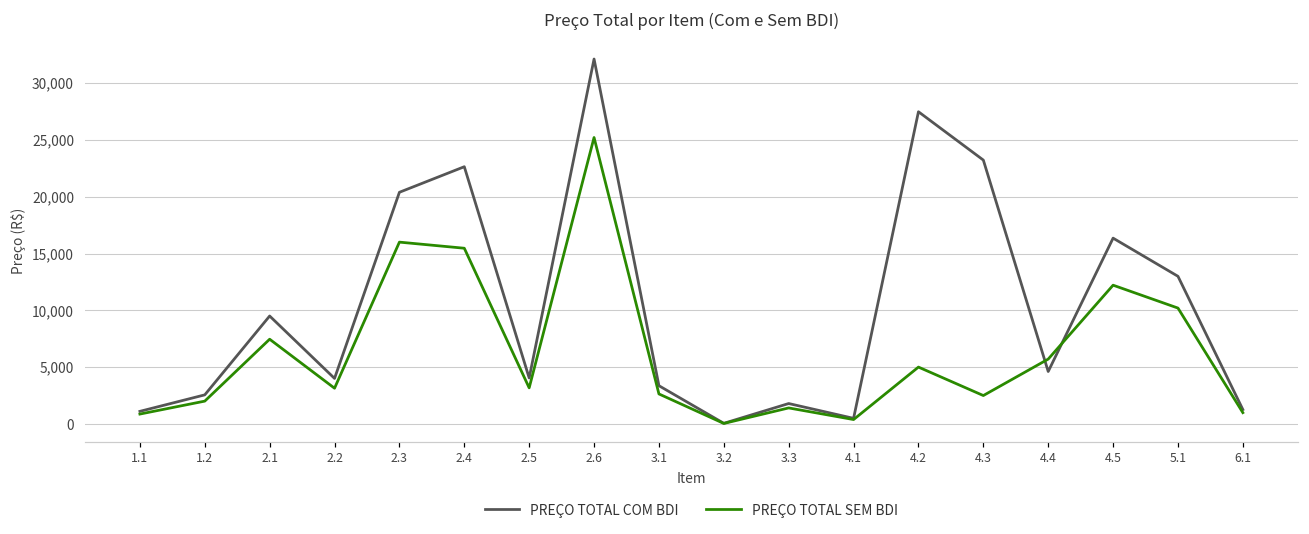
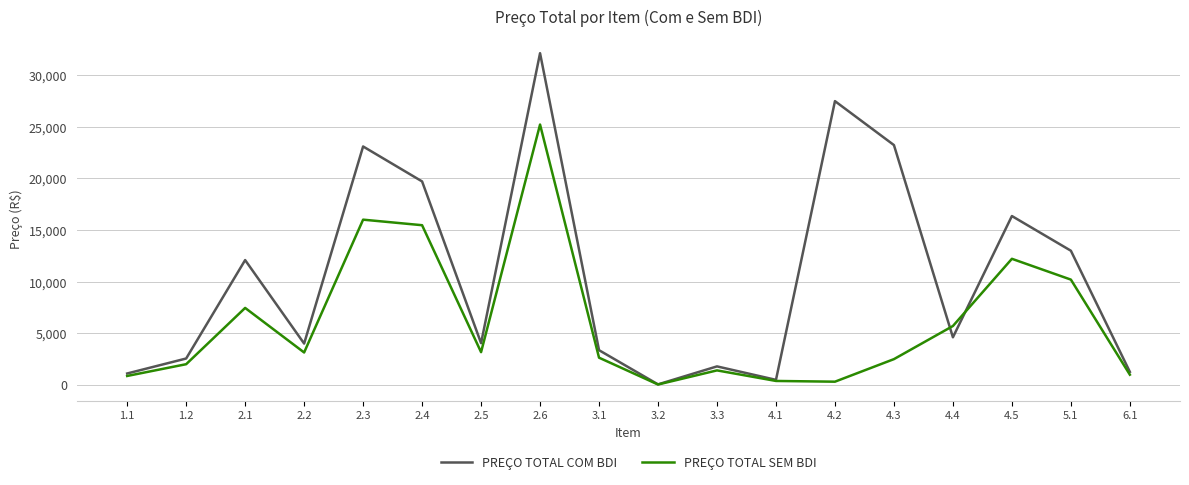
  {
    "PREÇO TOTAL COM BDI": {
      "1.2": "2,600",
-     "2.1": "9,500",
+     "2.1": "12,100",
      "2.2": "4,000",
-     "2.3": "20,400",
-     "2.4": "22,600",
+     "2.3": "23,100",
+     "2.4": "19,700",
      "2.5": "4,100",
      "2.6": "32,100",
      "3.1": "3,400",
      "3.3": "1,800",
      "4.2": "27,500",
      "4.3": "23,200",
      "4.4": "4,600",
      "4.5": "16,400",
      "5.1": "13,000",
      "6.1": "1,300"
    },
    "PREÇO TOTAL SEM BDI": {
      "1.2": "2,000",
      "2.1": "7,500",
      "2.2": "3,100",
      "2.3": "16,000",
      "2.4": "15,500",
      "2.5": "3,200",
      "2.6": "25,200",
      "3.1": "2,600",
      "3.3": "1,400",
-     "4.2": "5,000",
+     "4.2": "300",
      "4.3": "2,500",
      "4.4": "5,700",
      "4.5": "12,200",
      "5.1": "10,200",
      "6.1": "1,000"
    }
  }
